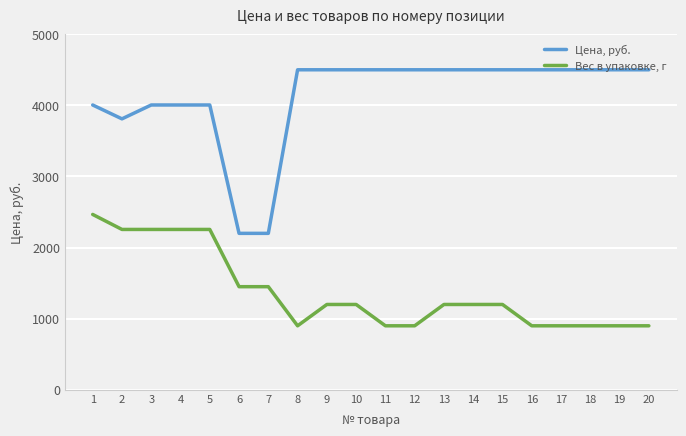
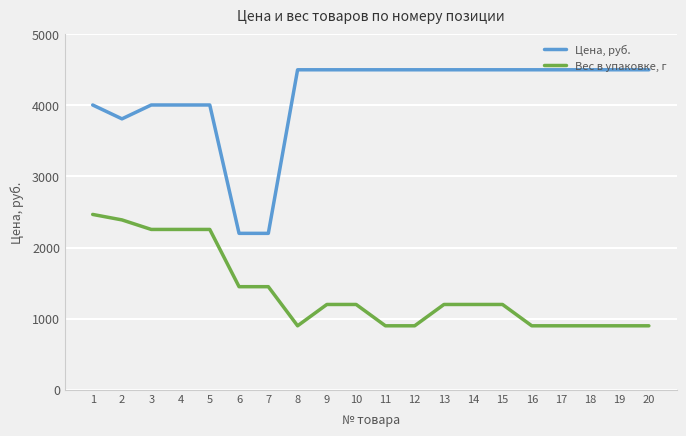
  {
    "Цена, руб.": {
      "1": 4000,
      "2": 3800,
      "3": 4000,
      "4": 4000,
      "5": 4000,
      "6": 2200,
      "7": 2200,
      "8": 4500,
      "9": 4500,
      "10": 4500,
      "11": 4500,
      "12": 4500,
      "13": 4500,
      "14": 4500,
      "15": 4500,
      "16": 4500,
      "17": 4500,
      "18": 4500,
      "19": 4500,
      "20": 4500
    },
    "Вес в упаковке, г": {
      "1": 2500,
-     "2": 2300,
+     "2": 2400,
      "3": 2300,
      "4": 2300,
      "5": 2300,
      "6": 1500,
      "7": 1500,
      "8": 900,
      "9": 1200,
      "10": 1200,
      "11": 900,
      "12": 900,
      "13": 1200,
      "14": 1200,
      "15": 1200,
      "16": 900,
      "17": 900,
      "18": 900,
      "19": 900,
      "20": 900
    }
  }
